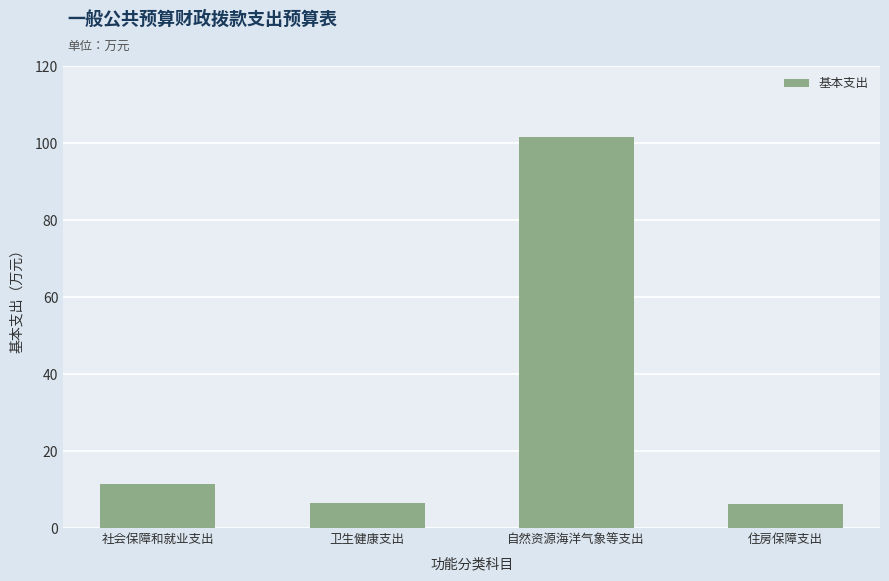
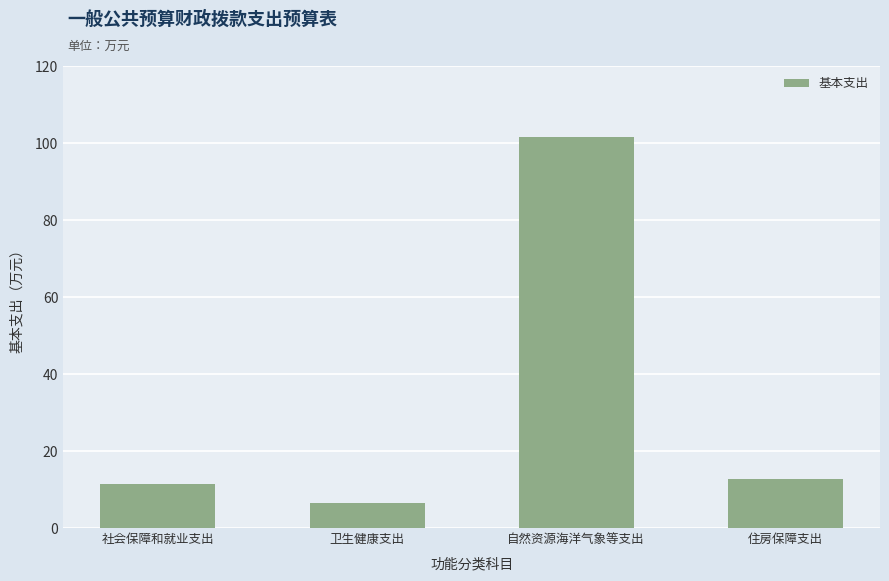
  {
    "社会保障和就业支出": 11,
    "卫生健康支出": 6,
    "自然资源海洋气象等支出": 102,
-   "住房保障支出": 6
+   "住房保障支出": 13
  }
